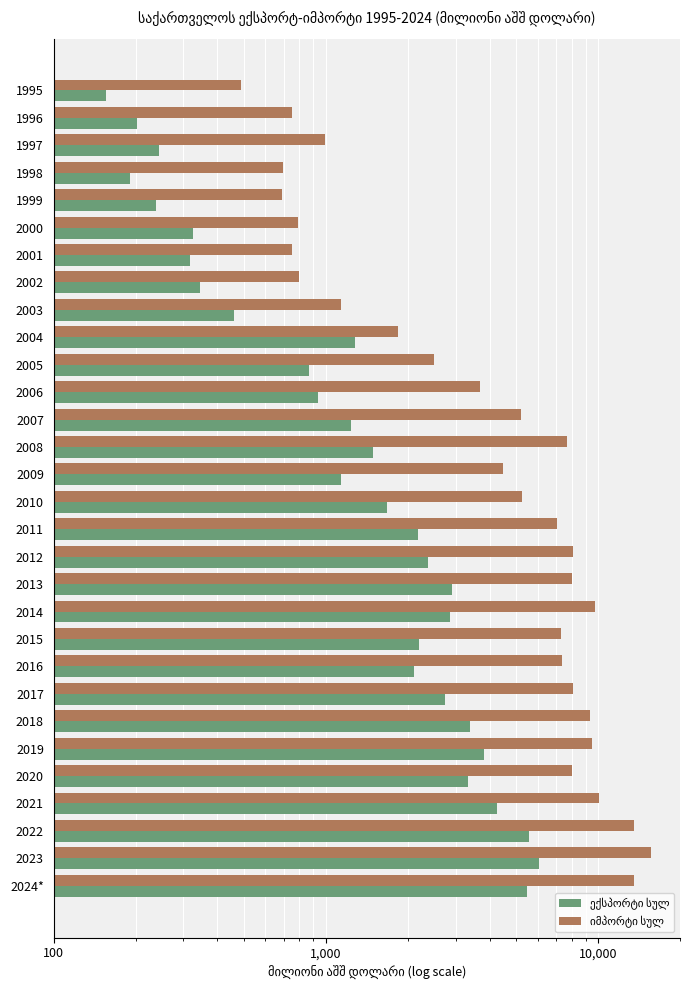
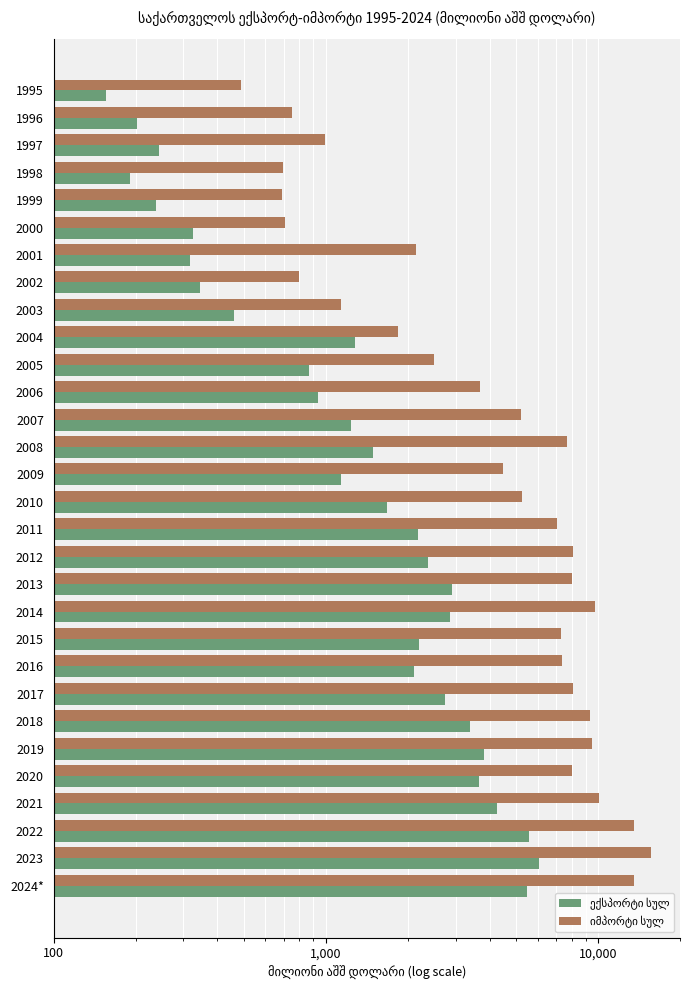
  {
    "ექსპორტი სულ": {
      "1995": "160",
      "1996": "200",
      "1997": "240",
      "1998": "190",
      "1999": "240",
      "2000": "320",
      "2001": "320",
      "2002": "350",
      "2003": "460",
      "2004": "1,300",
      "2005": "870",
      "2006": "940",
      "2007": "1,200",
      "2008": "1,500",
      "2009": "1,130",
      "2010": "1,700",
      "2011": "2,200",
      "2012": "2,400",
      "2013": "2,900",
      "2014": "2,900",
      "2015": "2,200",
      "2016": "2,100",
      "2017": "2,700",
      "2018": "3,400",
      "2019": "3,800",
-     "2020": "3,300",
+     "2020": "3,600",
      "2021": "4,200",
      "2022": "5,600",
      "2023": "6,100",
      "2024*": "5,500"
    },
    "იმპორტი სულ": {
      "1995": "490",
      "1996": "750",
      "1997": "1,000",
      "1998": "690",
      "1999": "690",
-     "2000": "790",
-     "2001": "750",
+     "2000": "710",
+     "2001": "2,100",
      "2002": "790",
      "2003": "1,140",
      "2004": "1,800",
      "2005": "2,500",
      "2006": "3,700",
      "2007": "5,200",
      "2008": "7,700",
      "2009": "4,500",
      "2010": "5,200",
      "2011": "7,100",
      "2012": "8,100",
      "2013": "8,000",
      "2014": "9,700",
      "2015": "7,300",
      "2016": "7,300",
      "2017": "8,100",
      "2018": "9,400",
      "2019": "9,500",
      "2020": "8,000",
      "2021": "10,100",
      "2022": "14,000",
      "2023": "16,000",
      "2024*": "14,000"
    }
  }
